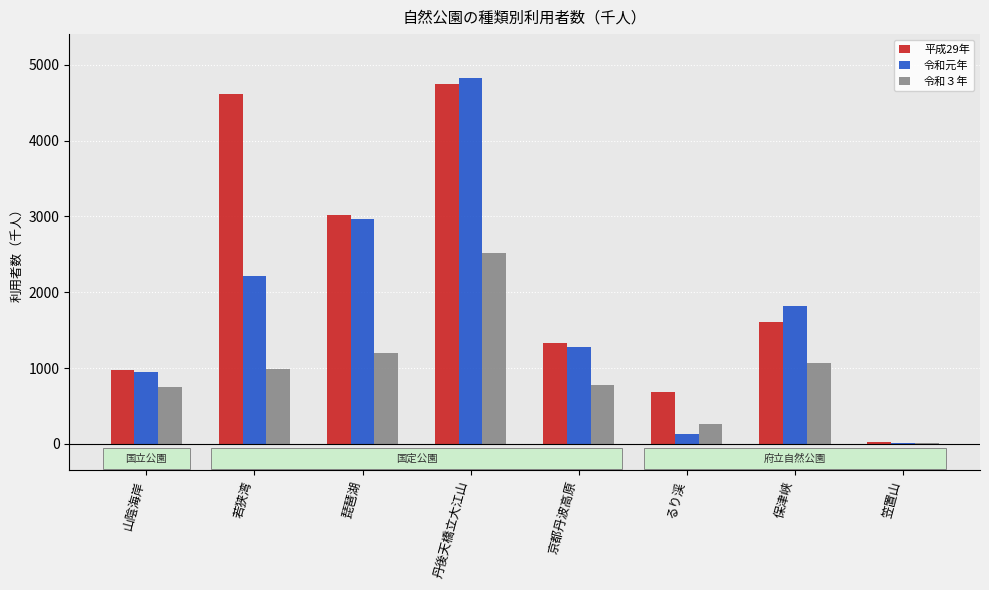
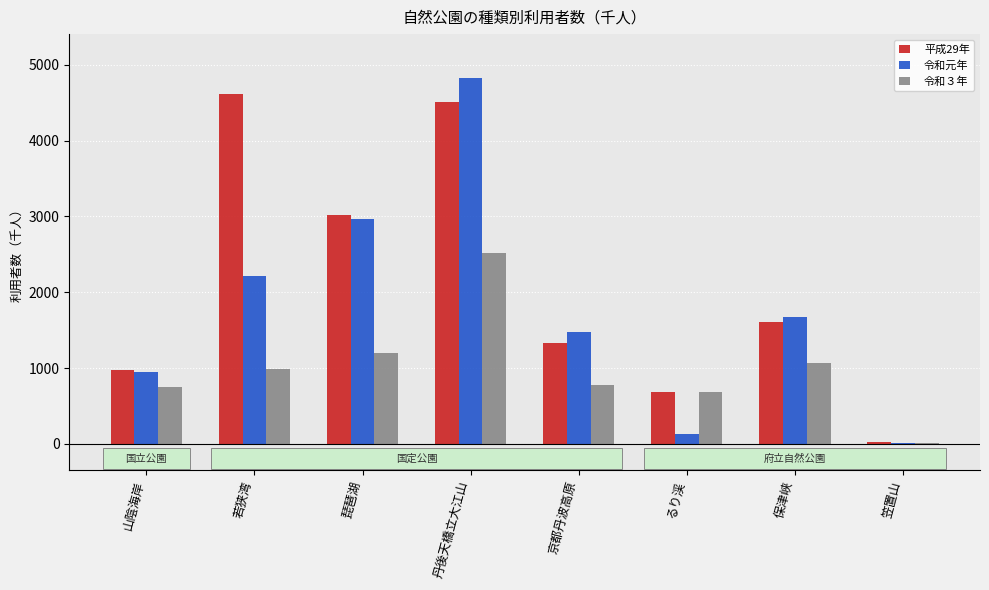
  {
    "平成29年": {
      "山陰海岸": 1000,
      "若狭湾": 4600,
      "琵琶湖": 3000,
-     "丹後天橋立大江山": 4700,
+     "丹後天橋立大江山": 4500,
      "京都丹波高原": 1300,
      "るり渓": 700,
      "保津峡": 1600
    },
    "令和元年": {
      "山陰海岸": 900,
      "若狭湾": 2200,
      "琵琶湖": 3000,
      "丹後天橋立大江山": 4800,
-     "京都丹波高原": 1300,
+     "京都丹波高原": 1500,
      "るり渓": 100,
-     "保津峡": 1800
+     "保津峡": 1700
    },
    "令和３年": {
      "山陰海岸": 800,
      "若狭湾": 1000,
      "琵琶湖": 1200,
      "丹後天橋立大江山": 2500,
      "京都丹波高原": 800,
-     "るり渓": 300,
+     "るり渓": 700,
      "保津峡": 1100
    }
  }
